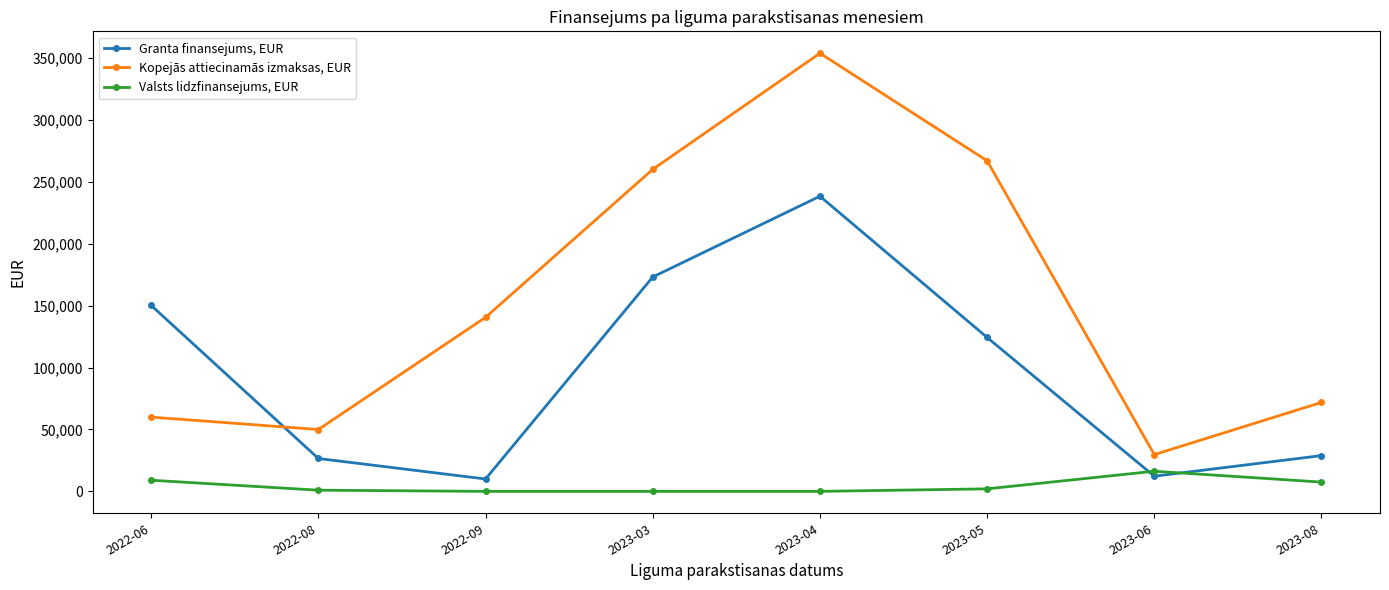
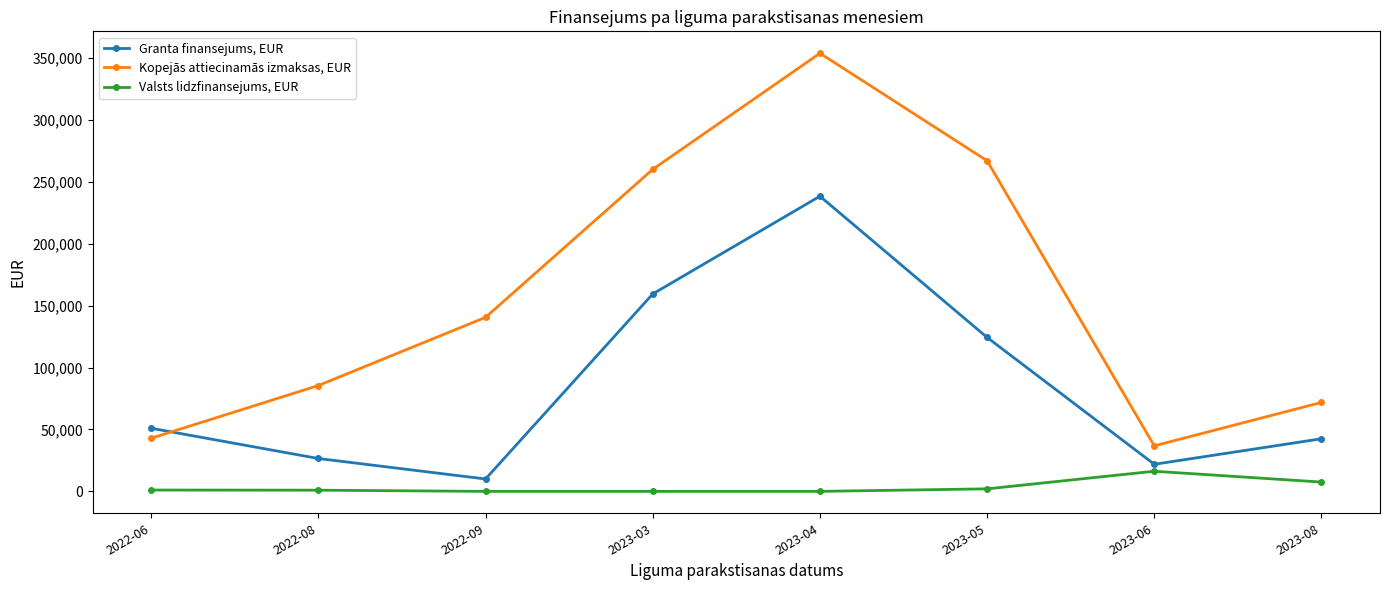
  {
    "Granta finansejums, EUR": {
-     "2022-06": "150,000",
+     "2022-06": "51,000",
      "2022-08": "27,000",
      "2022-09": "10,000",
-     "2023-03": "173,000",
+     "2023-03": "160,000",
      "2023-04": "238,000",
      "2023-05": "124,000",
-     "2023-06": "12,000",
-     "2023-08": "29,000"
+     "2023-06": "22,000",
+     "2023-08": "43,000"
    },
    "Kopejās attiecinamās izmaksas, EUR": {
-     "2022-06": "60,000",
-     "2022-08": "50,000",
+     "2022-06": "43,000",
+     "2022-08": "86,000",
      "2022-09": "141,000",
      "2023-03": "260,000",
      "2023-04": "354,000",
      "2023-05": "267,000",
-     "2023-06": "30,000",
+     "2023-06": "37,000",
      "2023-08": "72,000"
    },
    "Valsts lidzfinansejums, EUR": {
-     "2022-06": "9,000",
+     "2022-06": "1,000",
      "2022-08": "1,000",
      "2022-09": "0",
      "2023-03": "0",
      "2023-04": "0",
      "2023-05": "2,000",
      "2023-06": "16,000",
      "2023-08": "8,000"
    }
  }
